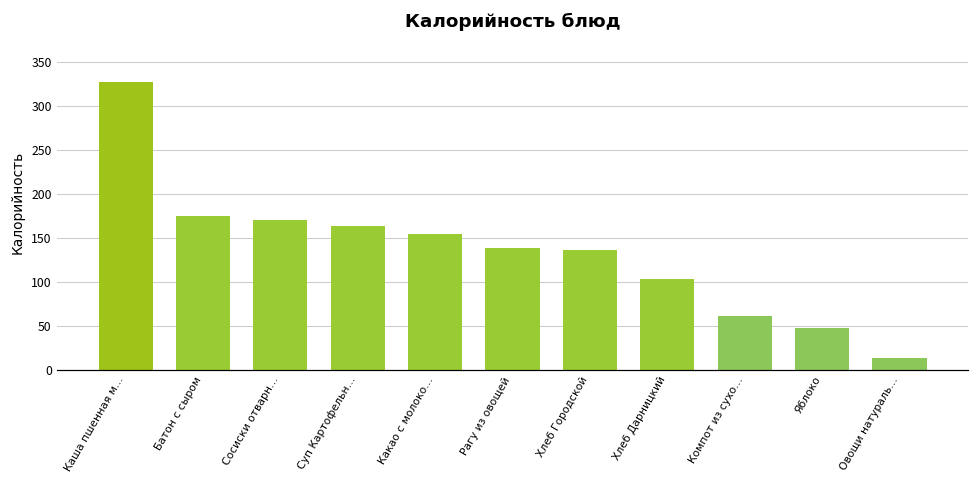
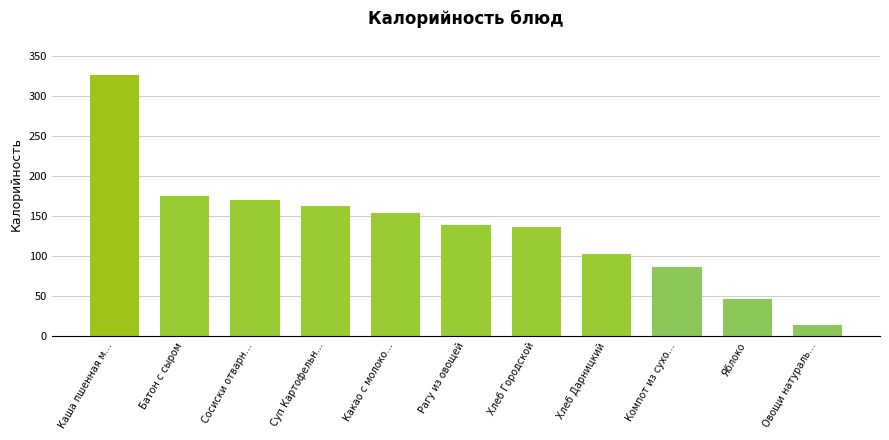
  {
    "Каша пшенная м…": 330,
    "Батон с сыром": 180,
    "Сосиски отварн…": 170,
    "Суп Картофельн…": 160,
    "Какао с молоко…": 150,
    "Рагу из овощей": 140,
    "Хлеб Городской": 140,
    "Хлеб Дарницкий": 100,
-   "Компот из сухо…": 60,
+   "Компот из сухо…": 90,
    "Яблоко": 50,
    "Овощи натураль…": 10
  }
